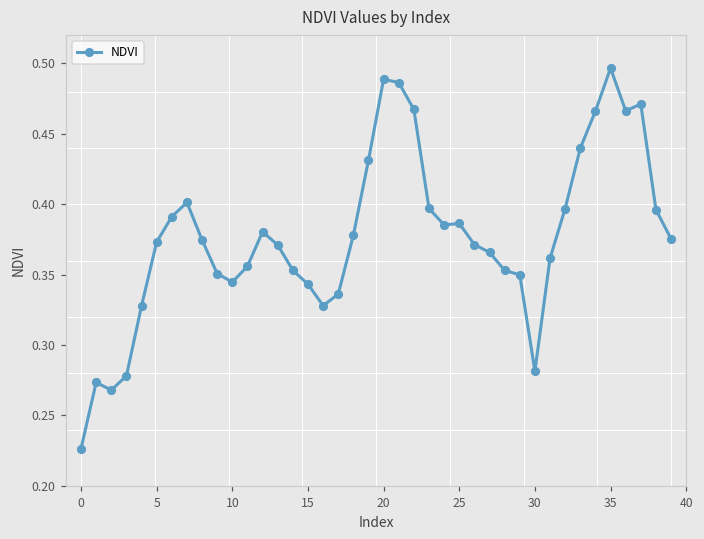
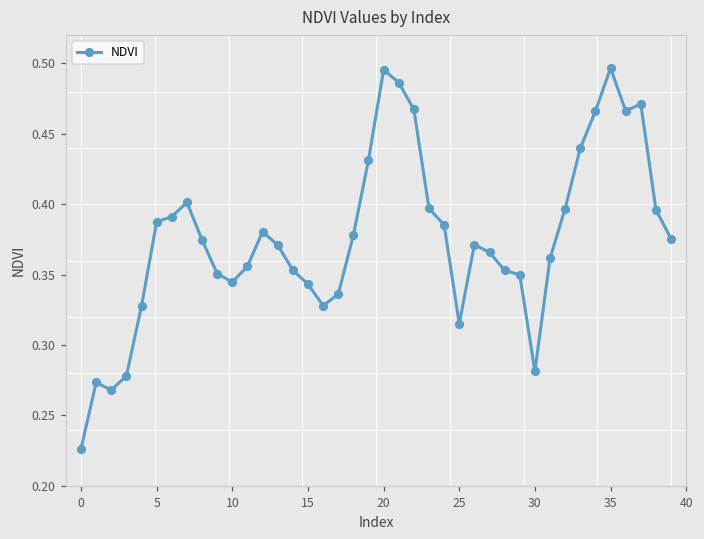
  {
    "0": 0.226,
-   "5": 0.373,
+   "5": 0.388,
    "10": 0.345,
    "15": 0.343,
-   "20": 0.489,
-   "25": 0.386,
+   "20": 0.496,
+   "25": 0.315,
    "30": 0.281,
    "35": 0.497
  }
